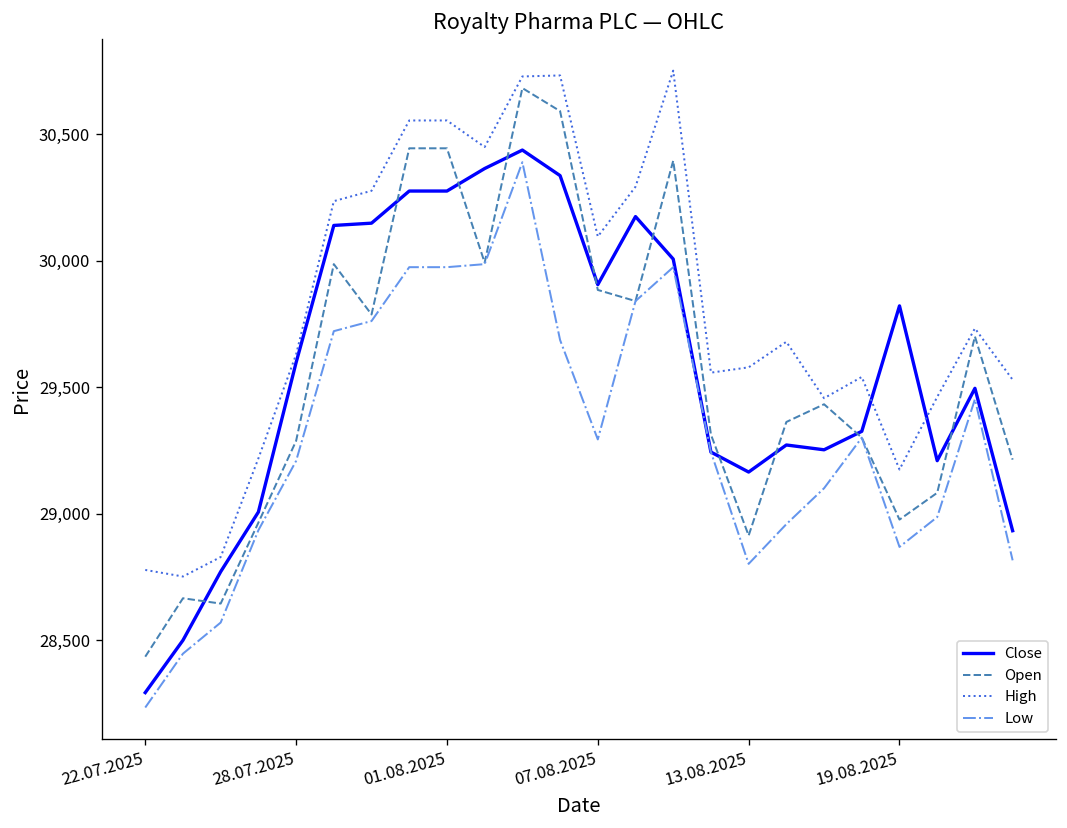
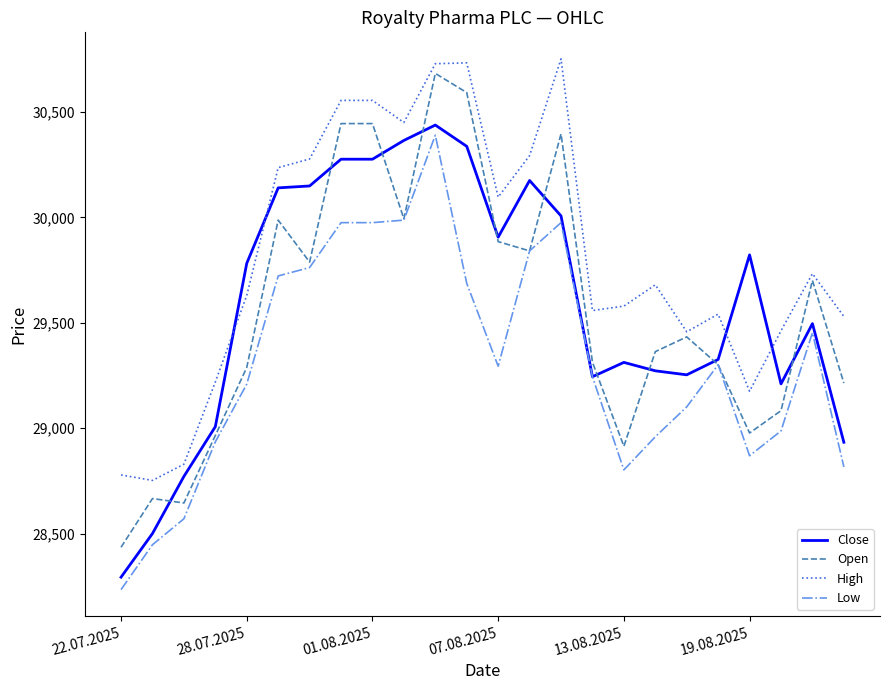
  {
    "Close": {
      "22.07.2025": "28,290",
-     "28.07.2025": "29,600",
+     "28.07.2025": "29,780",
      "01.08.2025": "30,280",
      "07.08.2025": "29,910",
-     "13.08.2025": "29,170",
+     "13.08.2025": "29,310",
      "19.08.2025": "29,820"
    }
  }
